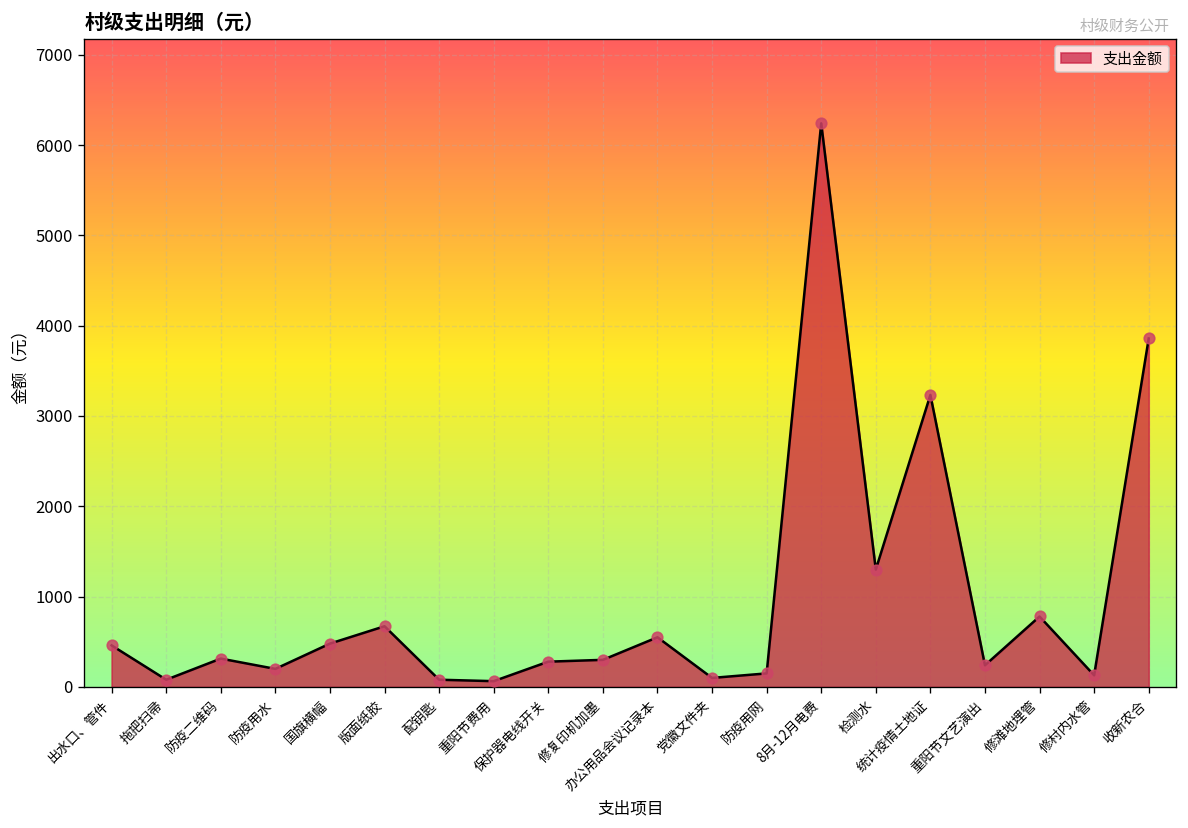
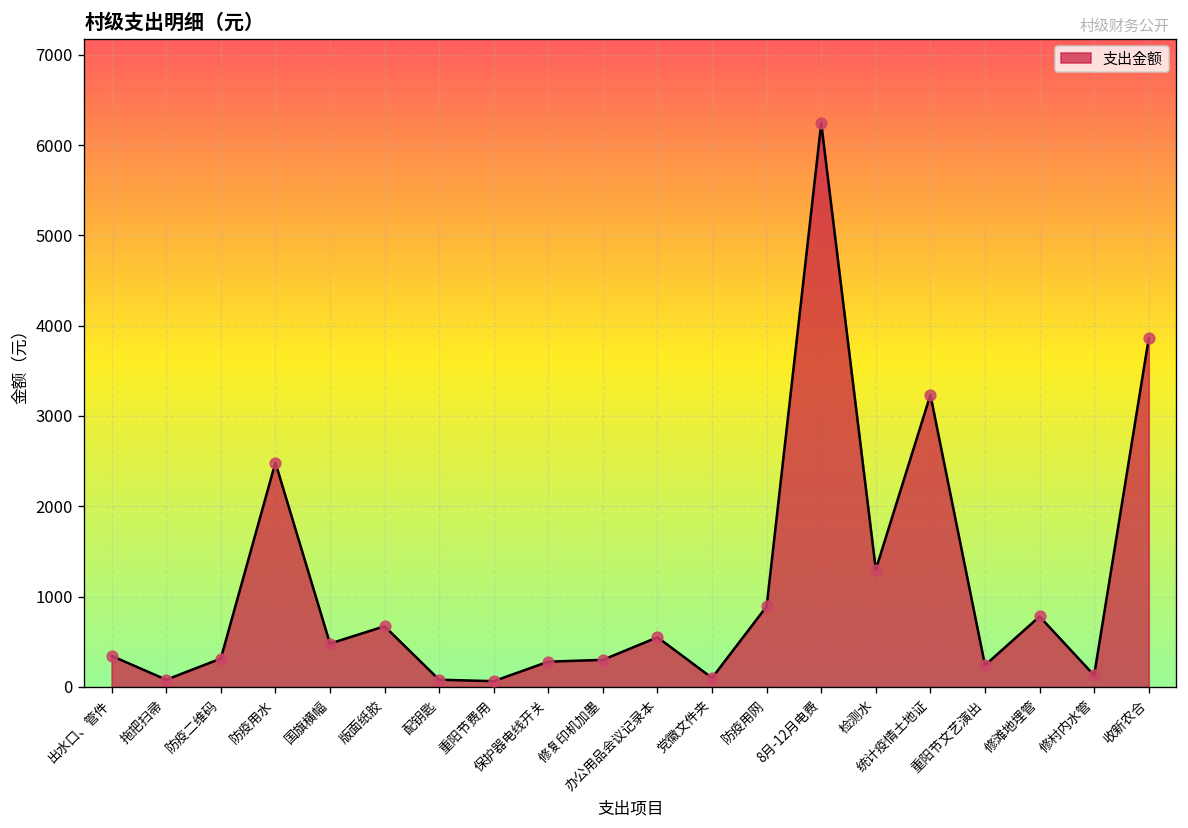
  {
-   "出水口、管件": 500,
+   "出水口、管件": 300,
    "拖把扫帚": 100,
    "防疫二维码": 300,
-   "防疫用水": 200,
+   "防疫用水": 2500,
    "国旗横幅": 500,
    "版面纸胶": 700,
    "配钥匙": 100,
    "重阳节费用": 100,
    "保护器电线开关": 300,
    "修复印机加墨": 300,
    "办公用品会议记录本": 600,
    "党徽文件夹": 100,
-   "防疫用网": 200,
+   "防疫用网": 900,
    "8月-12月电费": 6200,
    "检测水": 1300,
    "统计疫情土地证": 3200,
    "重阳节文艺演出": 200,
    "修滩地埋管": 800,
    "修村内水管": 100,
    "收新农合": 3900
  }
